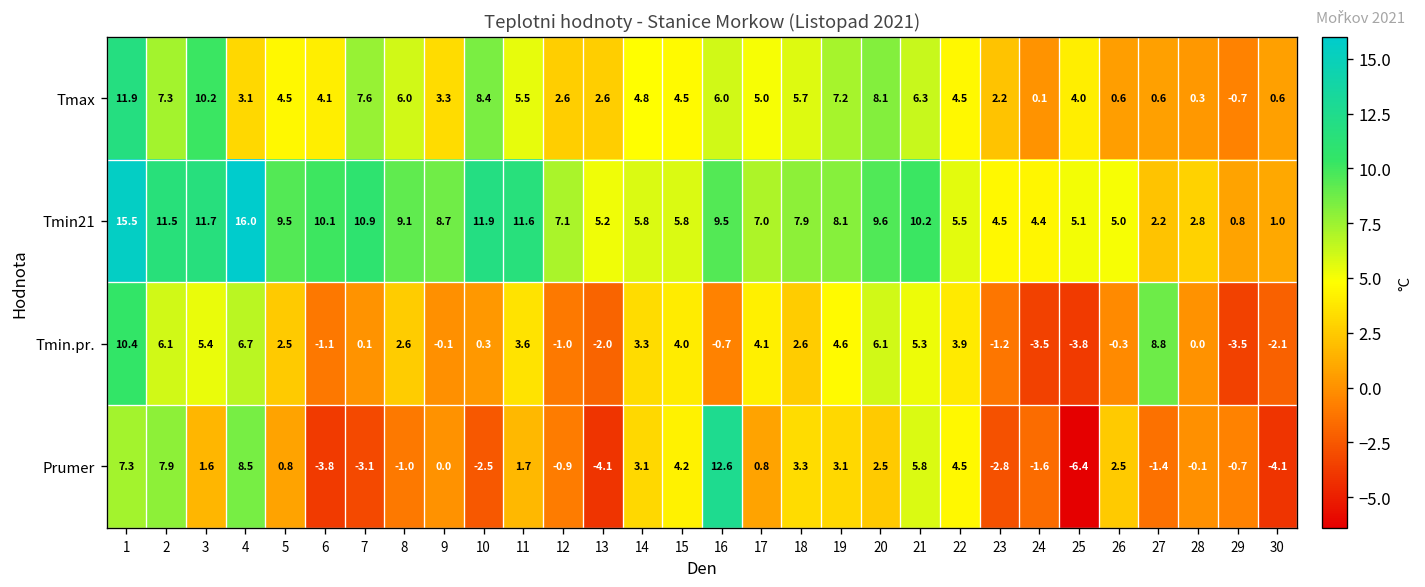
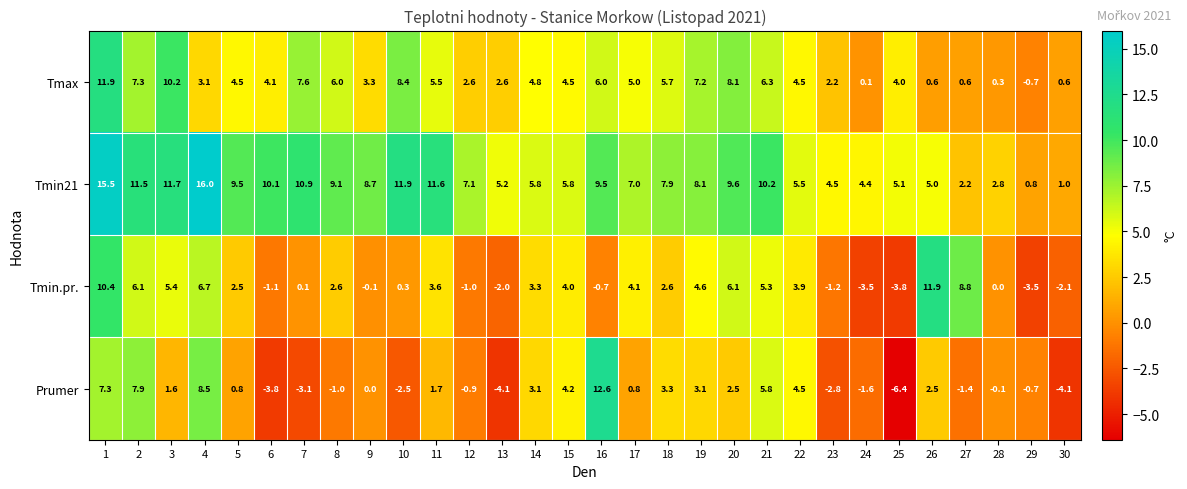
  {
    "Tmax": {
      "1": 11.9,
      "2": 7.3,
      "3": 10.2,
      "4": 3.1,
      "5": 4.5,
      "6": 4.1,
      "7": 7.6,
      "8": 6.0,
      "9": 3.3,
      "10": 8.4,
      "11": 5.5,
      "12": 2.6,
      "13": 2.6,
      "14": 4.8,
      "15": 4.5,
      "16": 6.0,
      "17": 5.0,
      "18": 5.7,
      "19": 7.2,
      "20": 8.1,
      "21": 6.3,
      "22": 4.5,
      "23": 2.2,
      "24": 0.1,
      "25": 4.0,
      "26": 0.6,
      "27": 0.6,
      "28": 0.3,
      "29": -0.7,
      "30": 0.6
    },
    "Tmin21": {
      "1": 15.5,
      "2": 11.5,
      "3": 11.7,
      "4": 16.0,
      "5": 9.5,
      "6": 10.1,
      "7": 10.9,
      "8": 9.1,
      "9": 8.7,
      "10": 11.9,
      "11": 11.6,
      "12": 7.1,
      "13": 5.2,
      "14": 5.8,
      "15": 5.8,
      "16": 9.5,
      "17": 7.0,
      "18": 7.9,
      "19": 8.1,
      "20": 9.6,
      "21": 10.2,
      "22": 5.5,
      "23": 4.5,
      "24": 4.4,
      "25": 5.1,
      "26": 5.0,
      "27": 2.2,
      "28": 2.8,
      "29": 0.8,
      "30": 1.0
    },
    "Tmin.pr.": {
      "1": 10.4,
      "2": 6.1,
      "3": 5.4,
      "4": 6.7,
      "5": 2.5,
      "6": -1.1,
      "7": 0.1,
      "8": 2.6,
      "9": -0.1,
      "10": 0.3,
      "11": 3.6,
      "12": -1.0,
      "13": -2.0,
      "14": 3.3,
      "15": 4.0,
      "16": -0.7,
      "17": 4.1,
      "18": 2.6,
      "19": 4.6,
      "20": 6.1,
      "21": 5.3,
      "22": 3.9,
      "23": -1.2,
      "24": -3.5,
      "25": -3.8,
-     "26": -0.3,
+     "26": 11.9,
      "27": 8.8,
      "28": 0.0,
      "29": -3.5,
      "30": -2.1
    },
    "Prumer": {
      "1": 7.3,
      "2": 7.9,
      "3": 1.6,
      "4": 8.5,
      "5": 0.8,
      "6": -3.8,
      "7": -3.1,
      "8": -1.0,
      "9": 0.0,
      "10": -2.5,
      "11": 1.7,
      "12": -0.9,
      "13": -4.1,
      "14": 3.1,
      "15": 4.2,
      "16": 12.6,
      "17": 0.8,
      "18": 3.3,
      "19": 3.1,
      "20": 2.5,
      "21": 5.8,
      "22": 4.5,
      "23": -2.8,
      "24": -1.6,
      "25": -6.4,
      "26": 2.5,
      "27": -1.4,
      "28": -0.1,
      "29": -0.7,
      "30": -4.1
    }
  }
